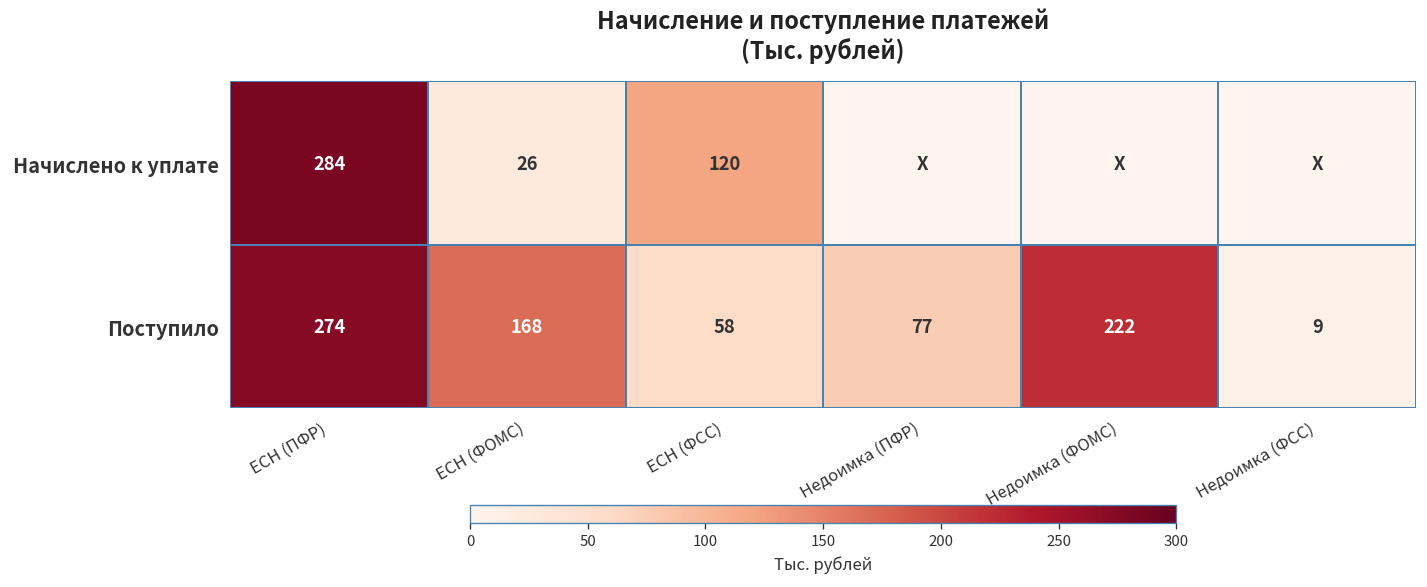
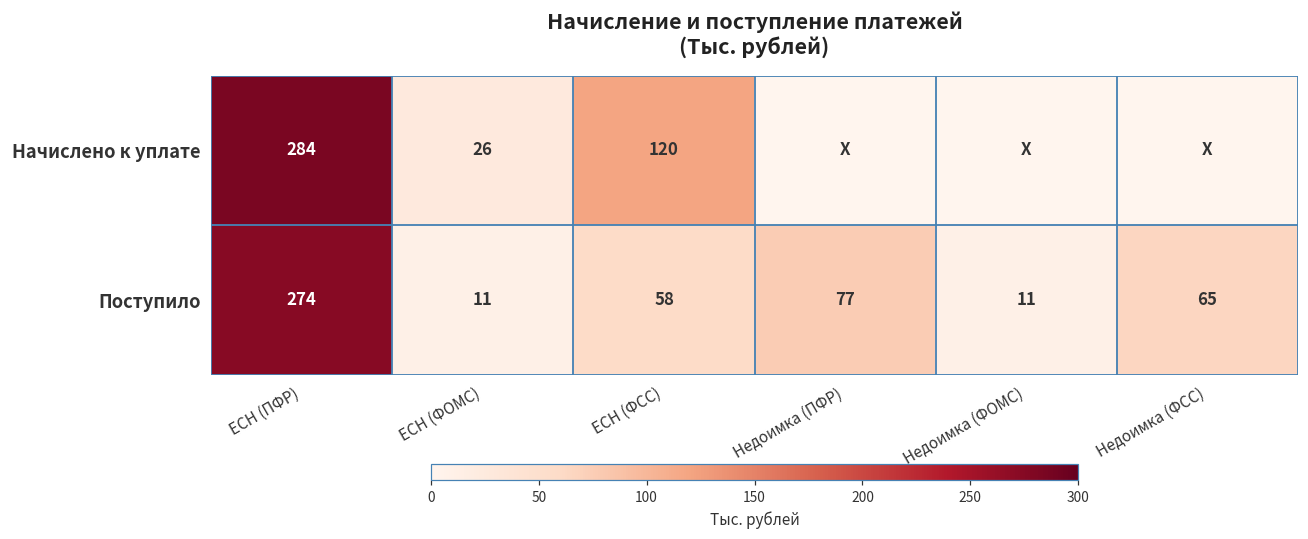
  {
    "Начислено к уплате": {
      "ЕСН (ПФР)": 284,
      "ЕСН (ФОМС)": 26,
      "ЕСН (ФСС)": 120
    },
    "Поступило": {
      "ЕСН (ПФР)": 274,
-     "ЕСН (ФОМС)": 168,
+     "ЕСН (ФОМС)": 11,
      "ЕСН (ФСС)": 58,
      "Недоимка (ПФР)": 77,
-     "Недоимка (ФОМС)": 222,
-     "Недоимка (ФСС)": 9
+     "Недоимка (ФОМС)": 11,
+     "Недоимка (ФСС)": 65
    }
  }
